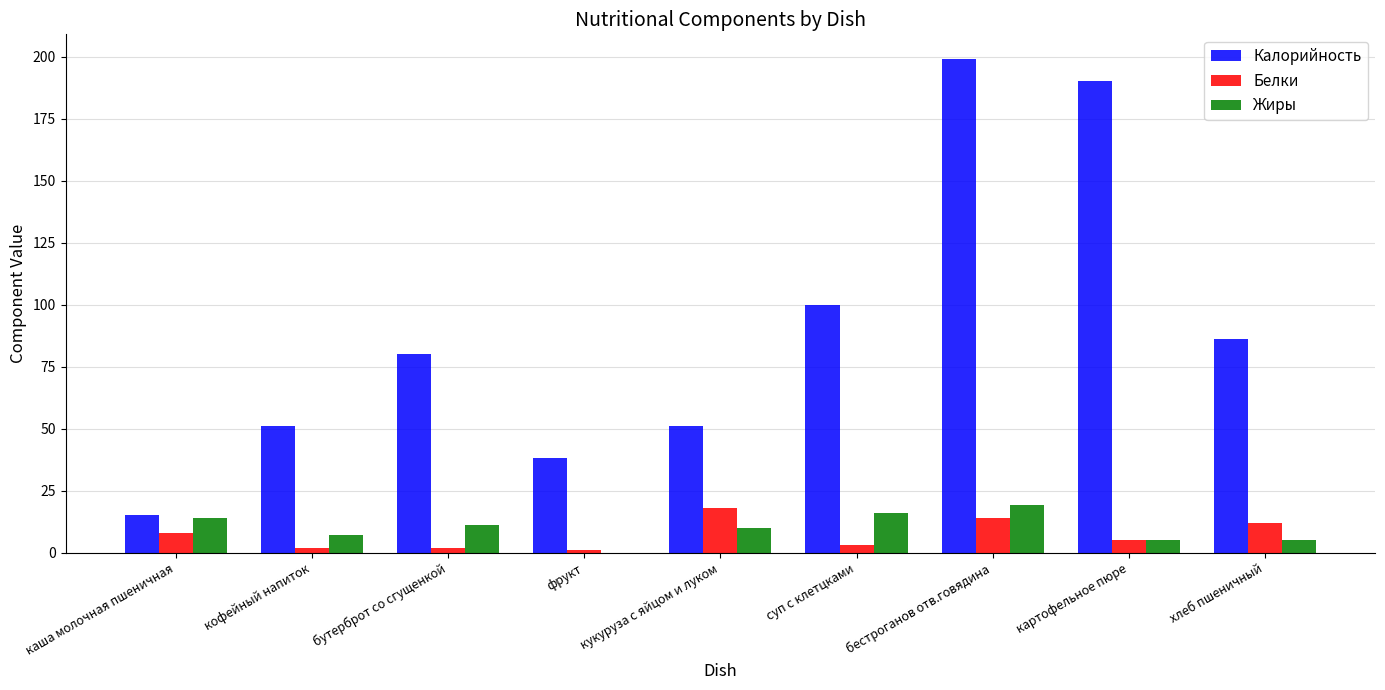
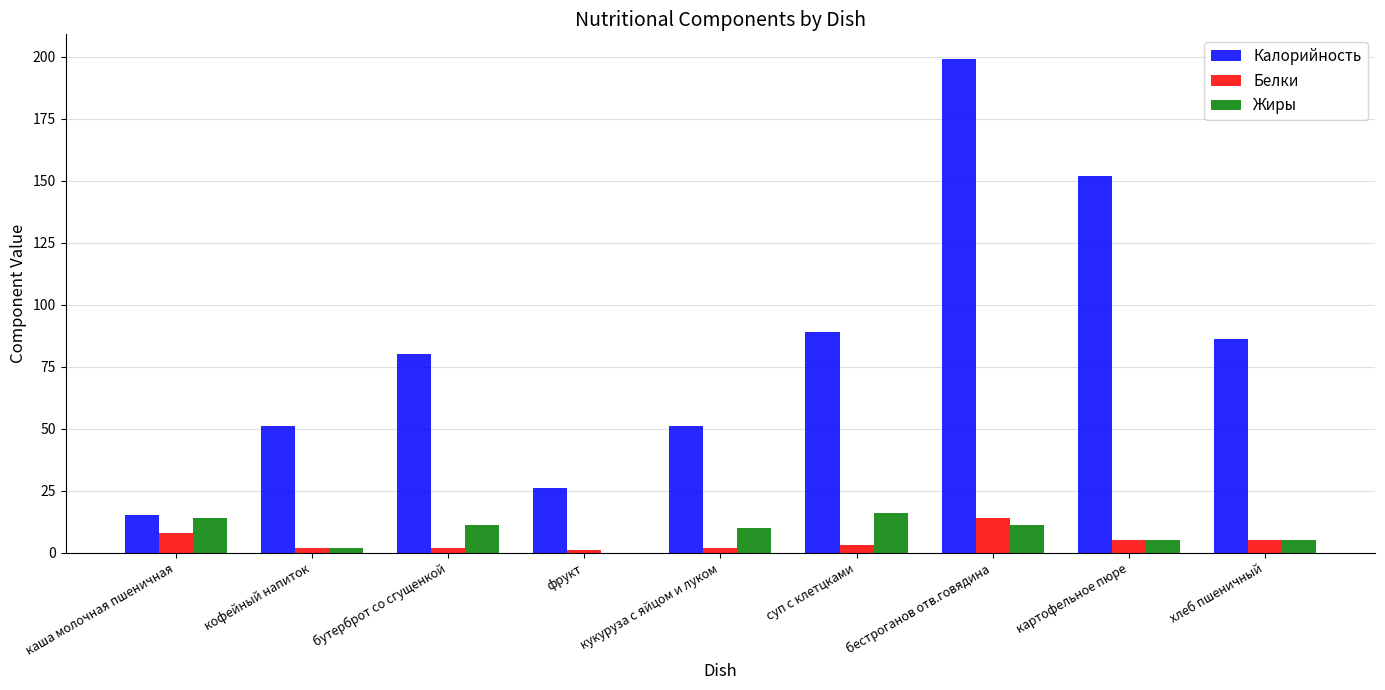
  {
    "Калорийность": {
      "каша молочная пшеничная": 15,
      "кофейный напиток": 51,
      "бутерброт со сгущенкой": 80,
-     "фрукт": 38,
+     "фрукт": 26,
      "кукуруза с яйцом и луком": 51,
-     "суп с клетцками": 100,
+     "суп с клетцками": 89,
      "бестроганов отв.говядина": 199,
-     "картофельное пюре": 190,
+     "картофельное пюре": 152,
      "хлеб пшеничный": 86
    },
    "Белки": {
      "каша молочная пшеничная": 8,
      "кофейный напиток": 2,
      "бутерброт со сгущенкой": 2,
-     "кукуруза с яйцом и луком": 18,
+     "кукуруза с яйцом и луком": 2,
      "суп с клетцками": 3,
      "бестроганов отв.говядина": 14,
      "картофельное пюре": 5,
-     "хлеб пшеничный": 12
+     "хлеб пшеничный": 5
    },
    "Жиры": {
      "каша молочная пшеничная": 14,
-     "кофейный напиток": 7,
+     "кофейный напиток": 2,
      "бутерброт со сгущенкой": 11,
      "фрукт": 0,
      "кукуруза с яйцом и луком": 10,
      "суп с клетцками": 16,
-     "бестроганов отв.говядина": 19,
+     "бестроганов отв.говядина": 11,
      "картофельное пюре": 5,
      "хлеб пшеничный": 5
    }
  }
